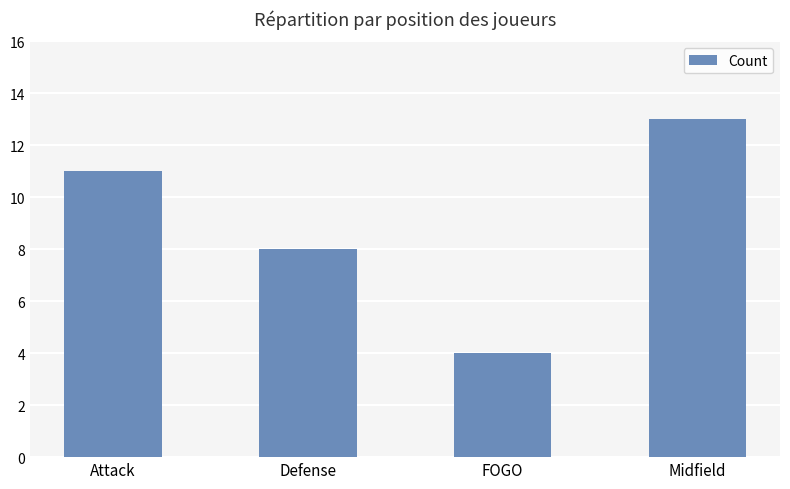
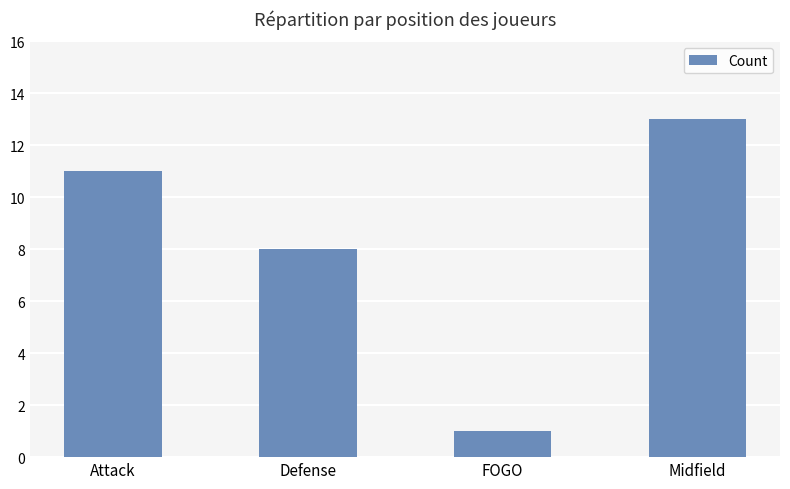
  {
    "Attack": 11,
    "Defense": 8,
-   "FOGO": 4,
+   "FOGO": 1,
    "Midfield": 13
  }
